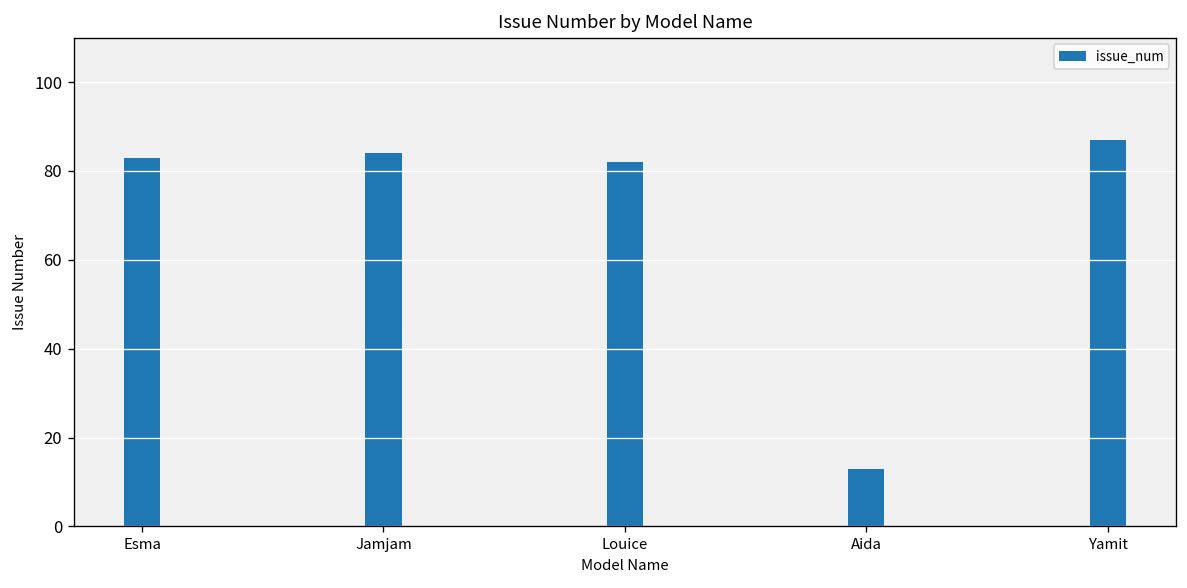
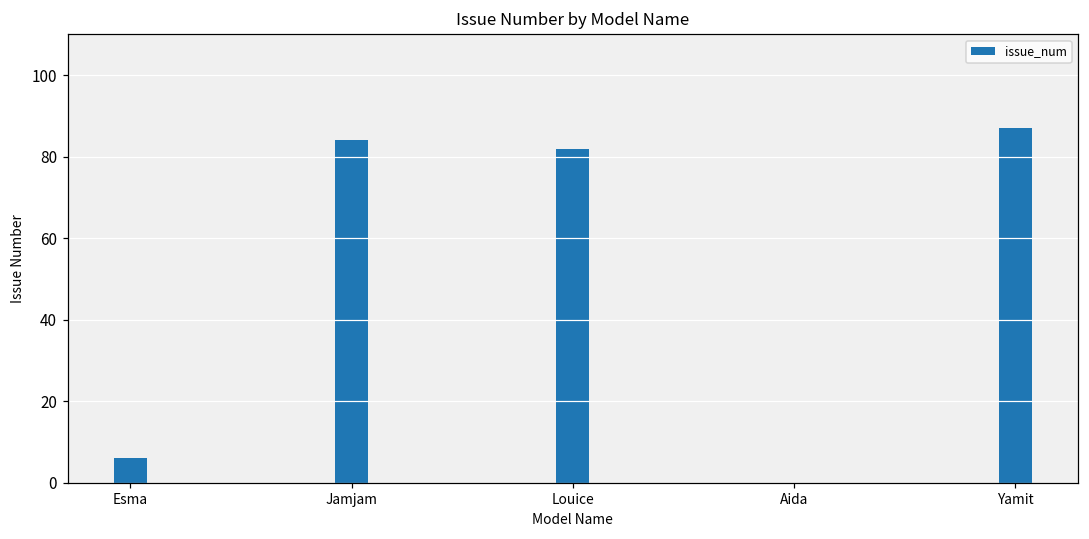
  {
-   "Esma": 83,
+   "Esma": 6,
    "Jamjam": 84,
    "Louice": 82,
-   "Aida": 13,
+   "Aida": 0,
    "Yamit": 87
  }
